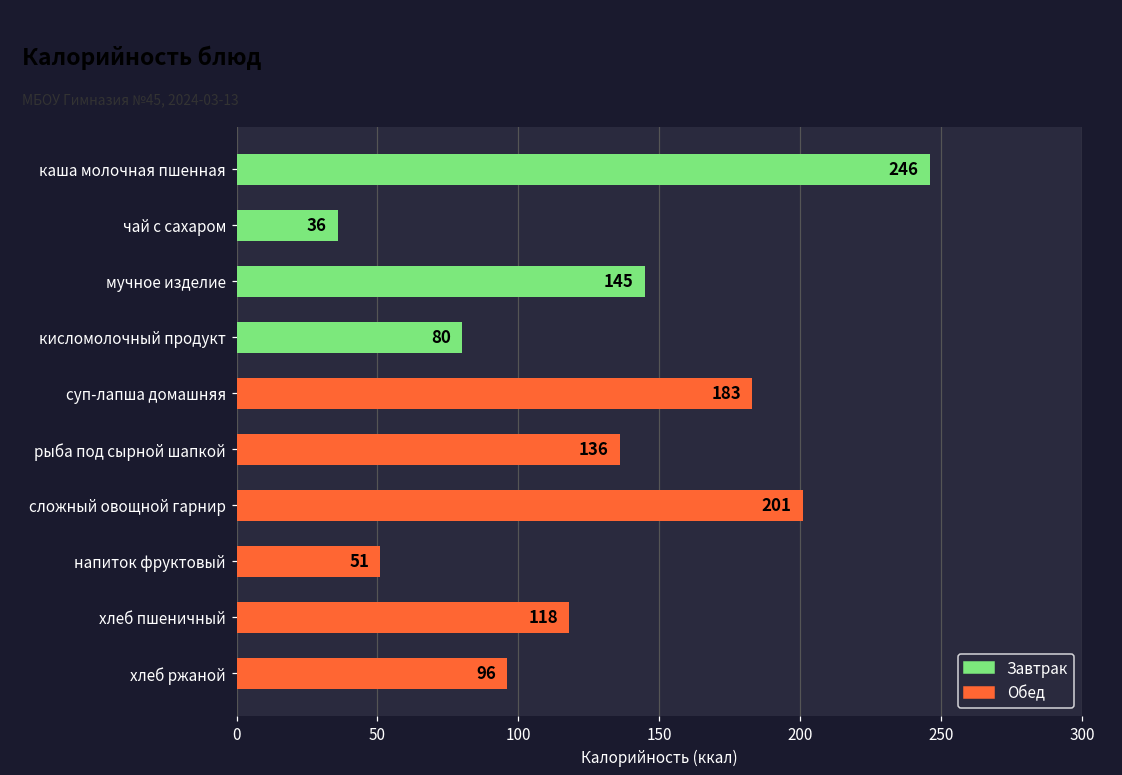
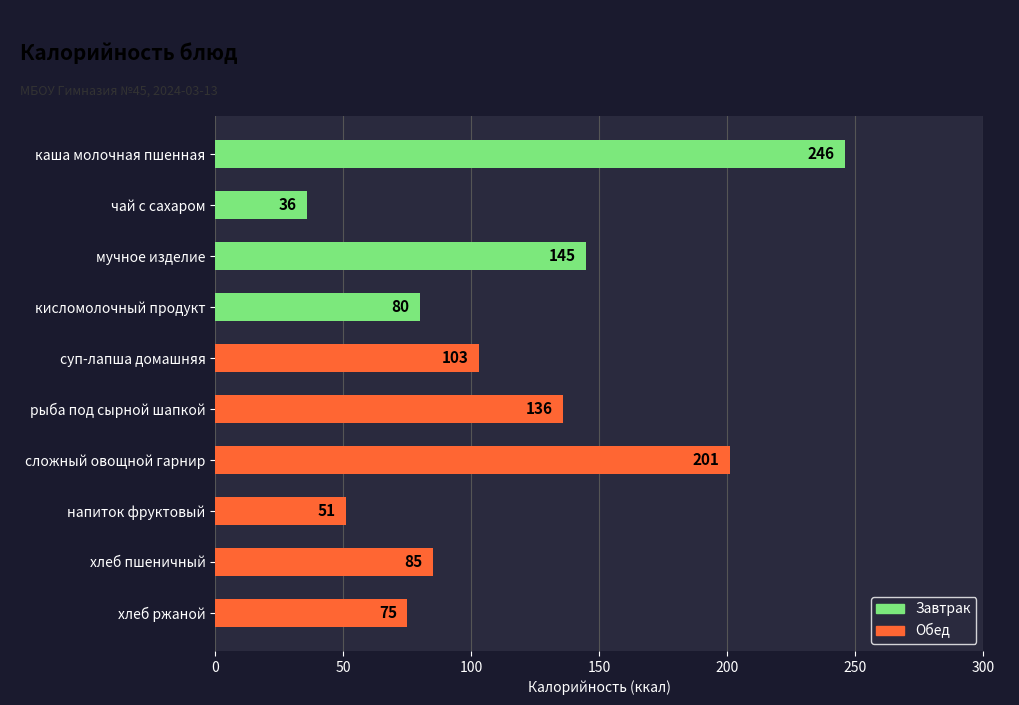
  {
    "каша молочная пшенная": 246,
    "чай с сахаром": 36,
    "мучное изделие": 145,
    "кисломолочный продукт": 80,
-   "суп-лапша домашняя": 183,
+   "суп-лапша домашняя": 103,
    "рыба под сырной шапкой": 136,
    "сложный овощной гарнир": 201,
    "напиток фруктовый": 51,
-   "хлеб пшеничный": 118,
-   "хлеб ржаной": 96
+   "хлеб пшеничный": 85,
+   "хлеб ржаной": 75
  }
